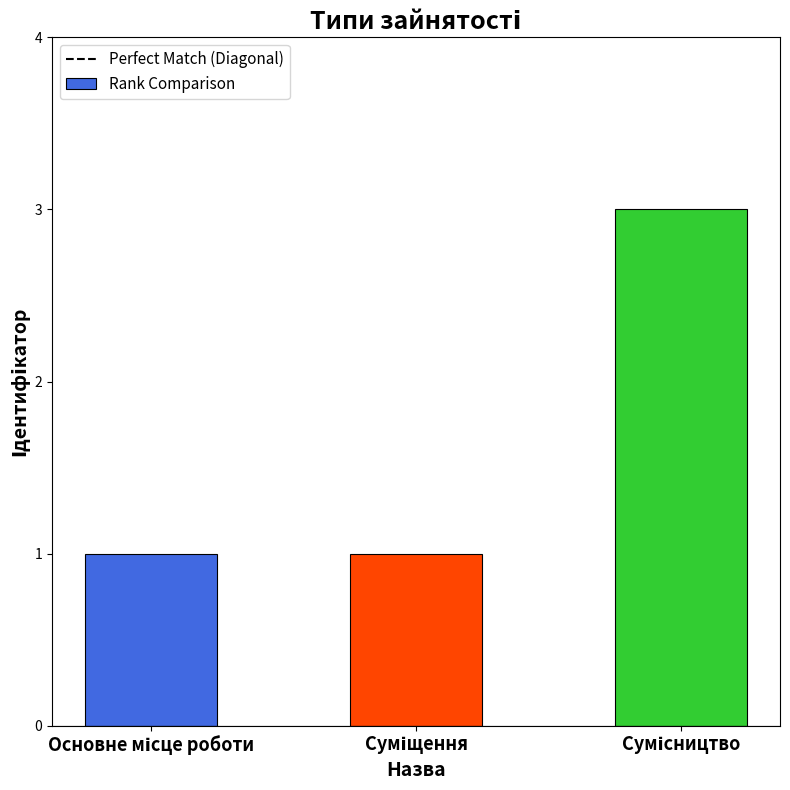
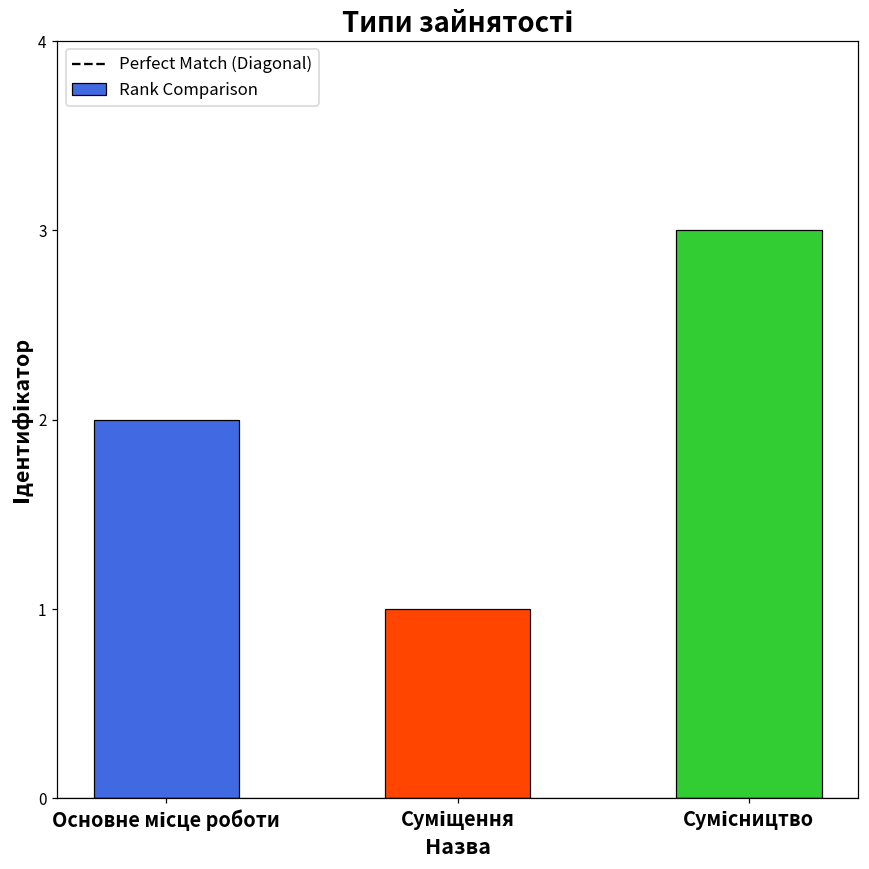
  {
-   "Основне місце роботи": 1,
+   "Основне місце роботи": 2,
    "Суміщення": 1,
    "Сумісництво": 3
  }
